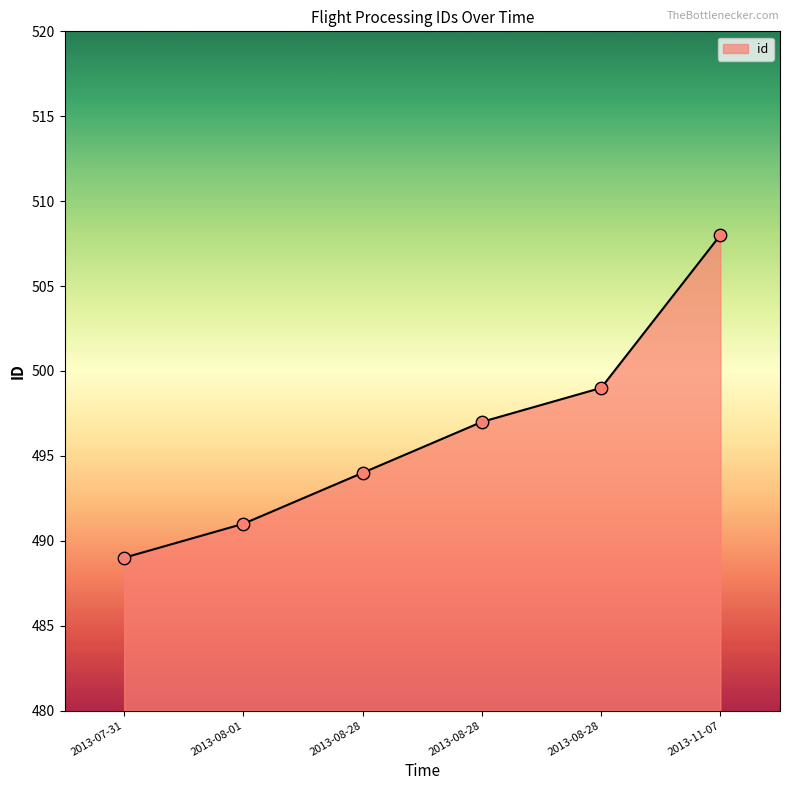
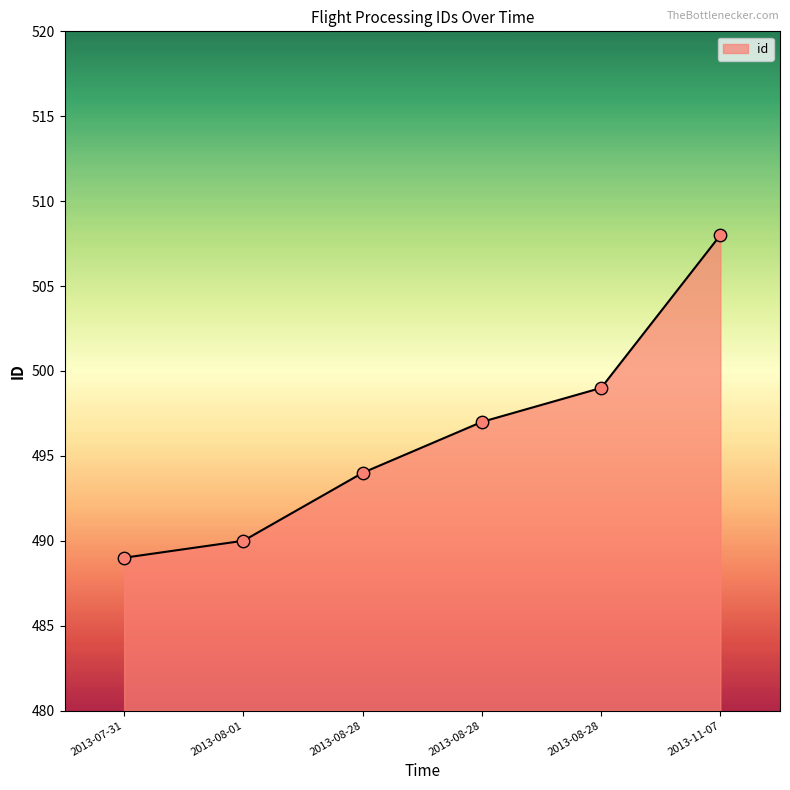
  {
    "2013-07-31": 489,
-   "2013-08-01": 491,
+   "2013-08-01": 490,
    "2013-11-07": 508
  }
